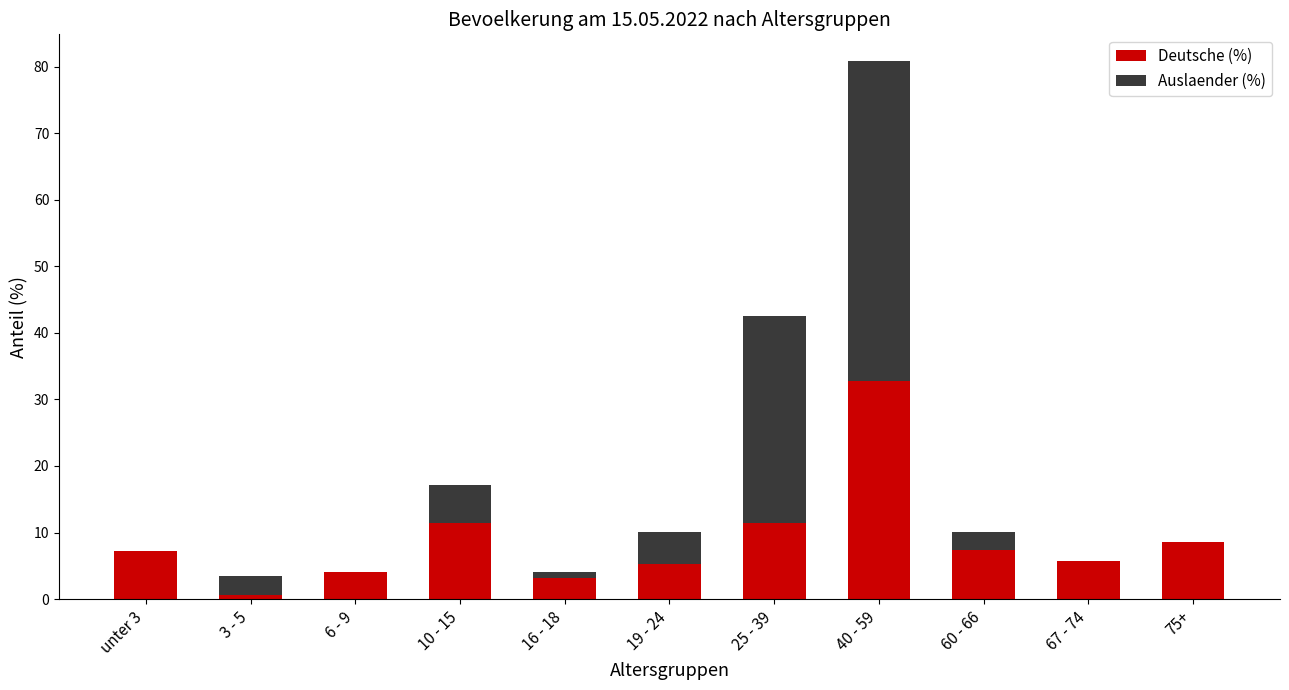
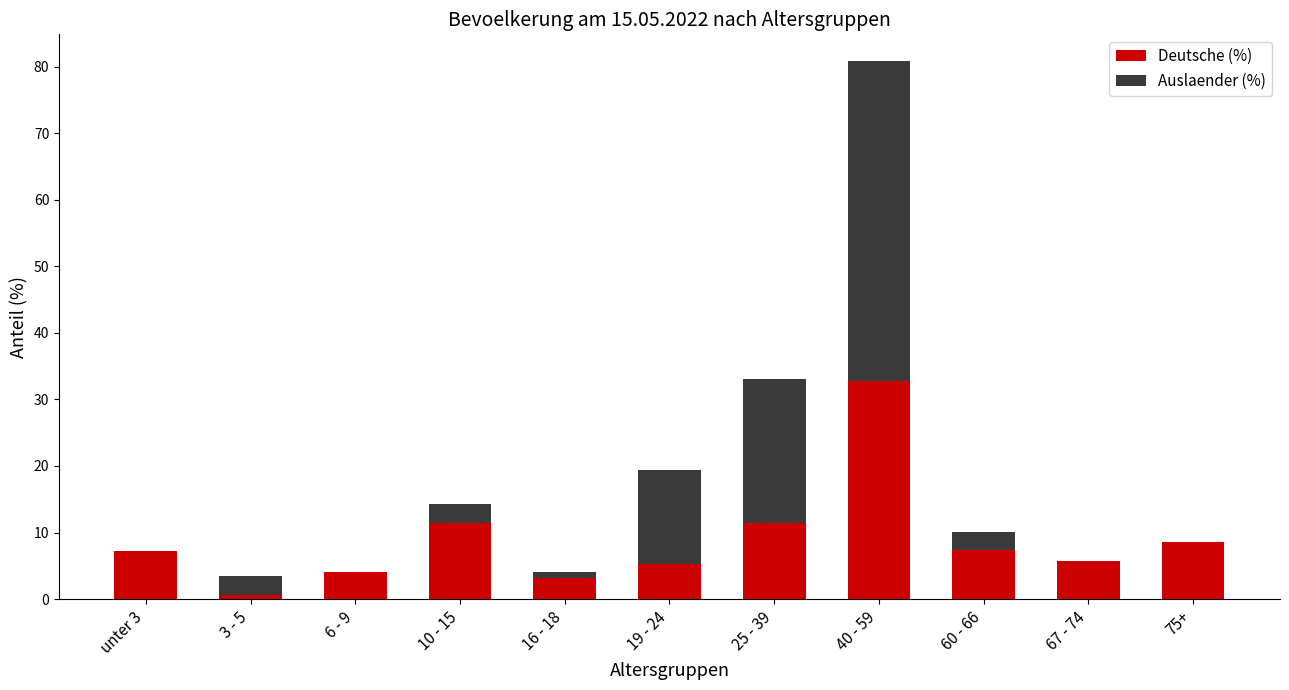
  {
    "Deutsche (%)": {
      "unter 3": 7,
      "3 - 5": 1,
      "6 - 9": 4,
      "10 - 15": 12,
      "16 - 18": 3,
      "19 - 24": 5,
      "25 - 39": 11,
      "40 - 59": 33,
      "60 - 66": 7,
      "67 - 74": 6,
      "75+": 9
    },
    "Auslaender (%)": {
      "unter 3": 0,
      "3 - 5": 3,
      "6 - 9": 0,
-     "10 - 15": 6,
+     "10 - 15": 3,
      "16 - 18": 1,
-     "19 - 24": 5,
-     "25 - 39": 31,
+     "19 - 24": 14,
+     "25 - 39": 22,
      "40 - 59": 48,
      "60 - 66": 3,
      "67 - 74": 0,
      "75+": 0
    }
  }
